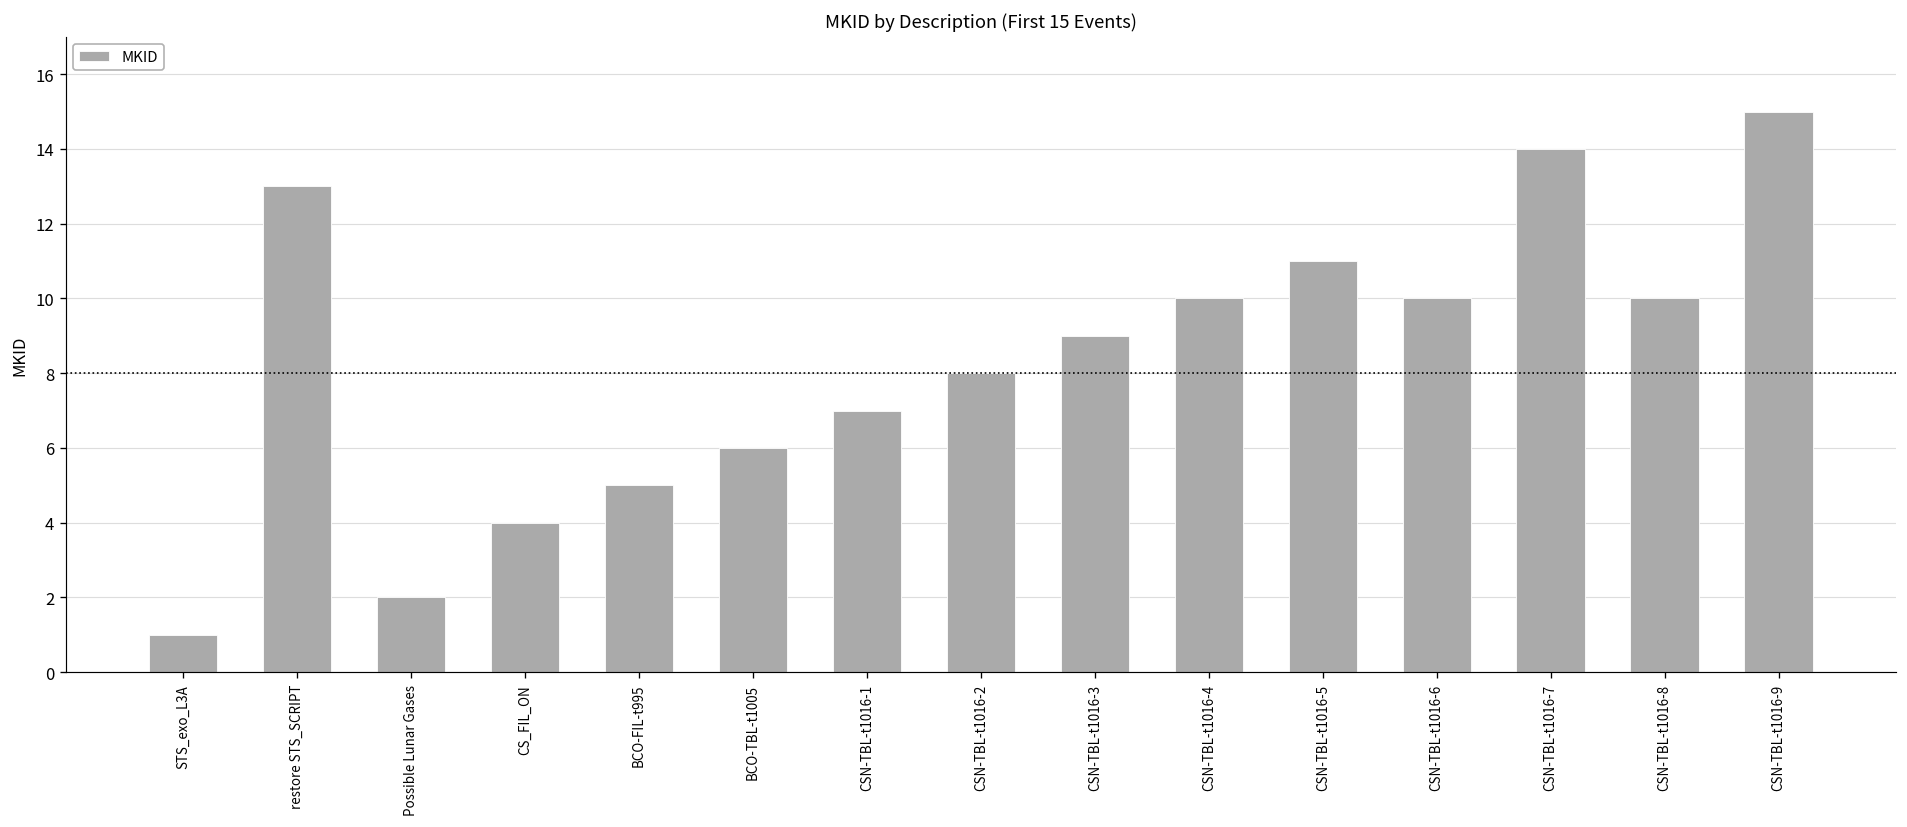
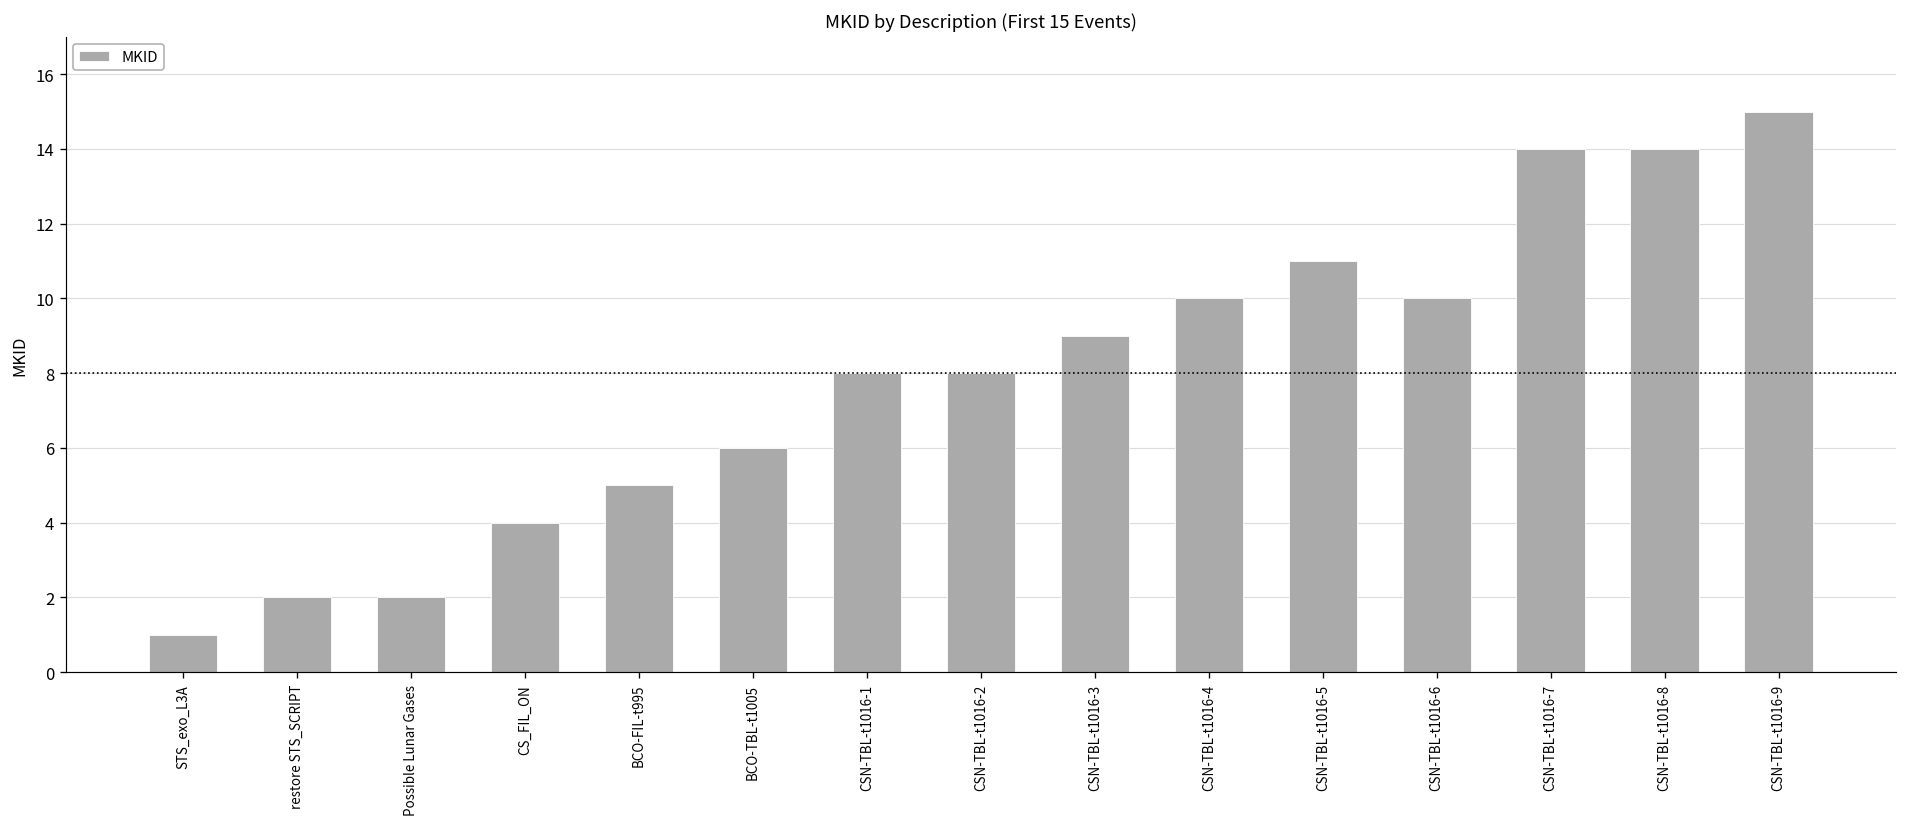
  {
    "STS_exo_L3A": 1,
-   "restore STS_SCRIPT": 13,
+   "restore STS_SCRIPT": 2,
    "Possible Lunar Gases": 2,
    "CS_FIL_ON": 4,
    "BCO-FIL-t995": 5,
    "BCO-TBL-t1005": 6,
-   "CSN-TBL-t1016-1": 7,
+   "CSN-TBL-t1016-1": 8,
    "CSN-TBL-t1016-2": 8,
    "CSN-TBL-t1016-3": 9,
    "CSN-TBL-t1016-4": 10,
    "CSN-TBL-t1016-5": 11,
    "CSN-TBL-t1016-6": 10,
    "CSN-TBL-t1016-7": 14,
-   "CSN-TBL-t1016-8": 10,
+   "CSN-TBL-t1016-8": 14,
    "CSN-TBL-t1016-9": 15
  }
